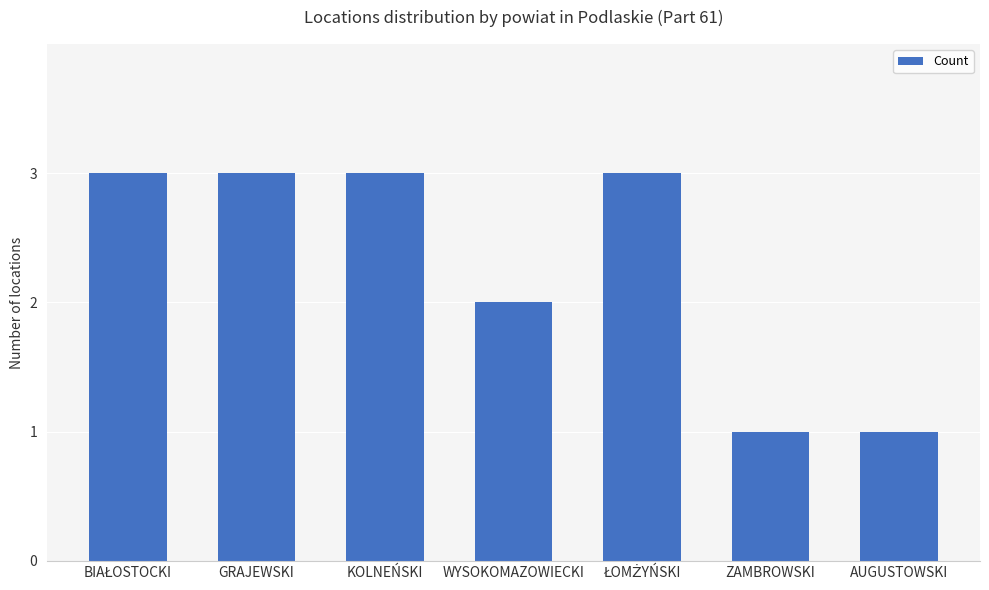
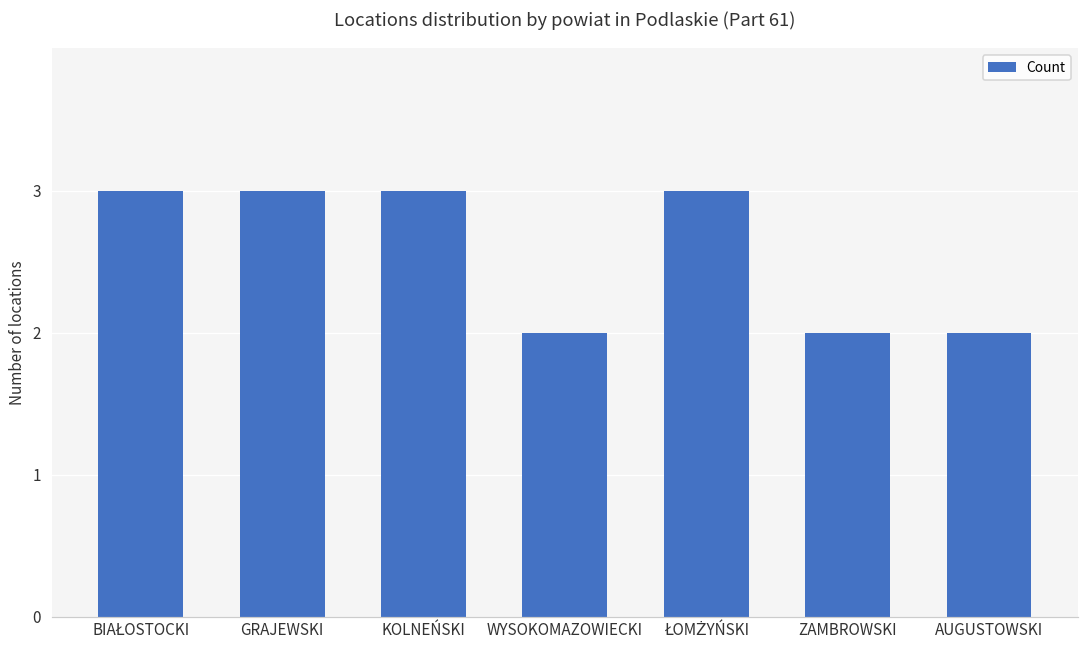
  {
    "BIAŁOSTOCKI": 3,
    "GRAJEWSKI": 3,
    "KOLNEŃSKI": 3,
    "WYSOKOMAZOWIECKI": 2,
    "ŁOMŻYŃSKI": 3,
-   "ZAMBROWSKI": 1,
-   "AUGUSTOWSKI": 1
+   "ZAMBROWSKI": 2,
+   "AUGUSTOWSKI": 2
  }
